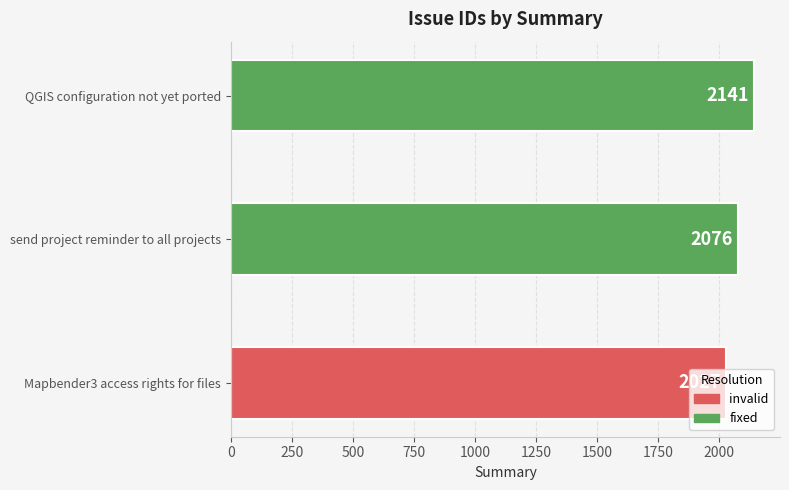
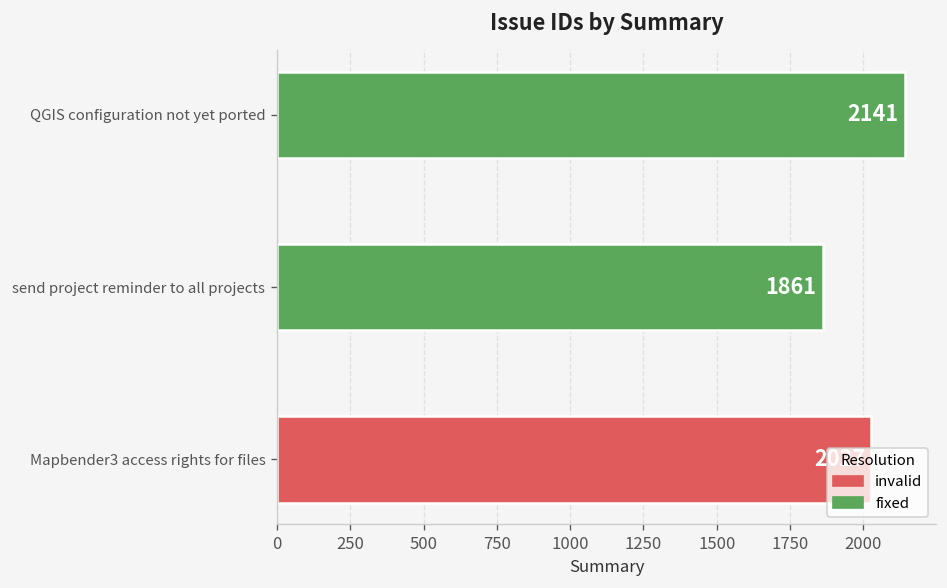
  {
    "QGIS configuration not yet ported": 2141,
-   "send project reminder to all projects": 2076
+   "send project reminder to all projects": 1861
  }
